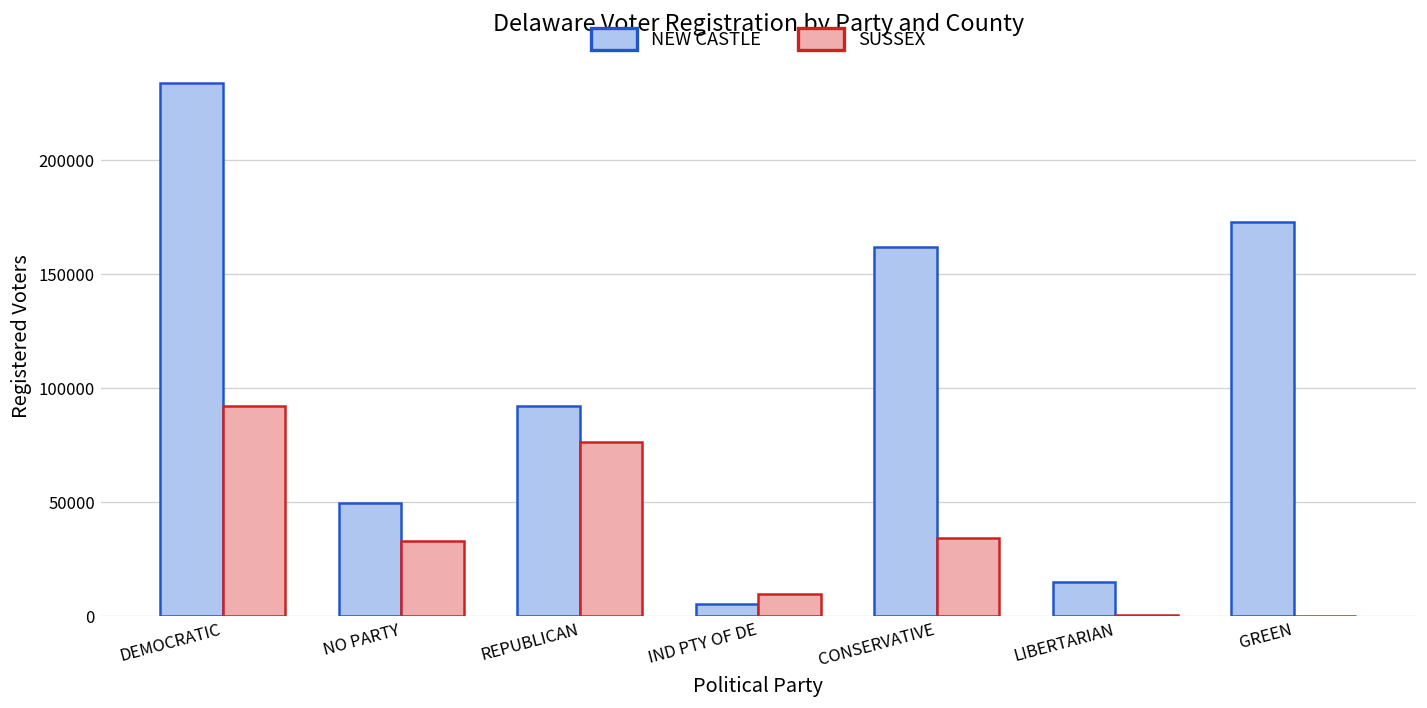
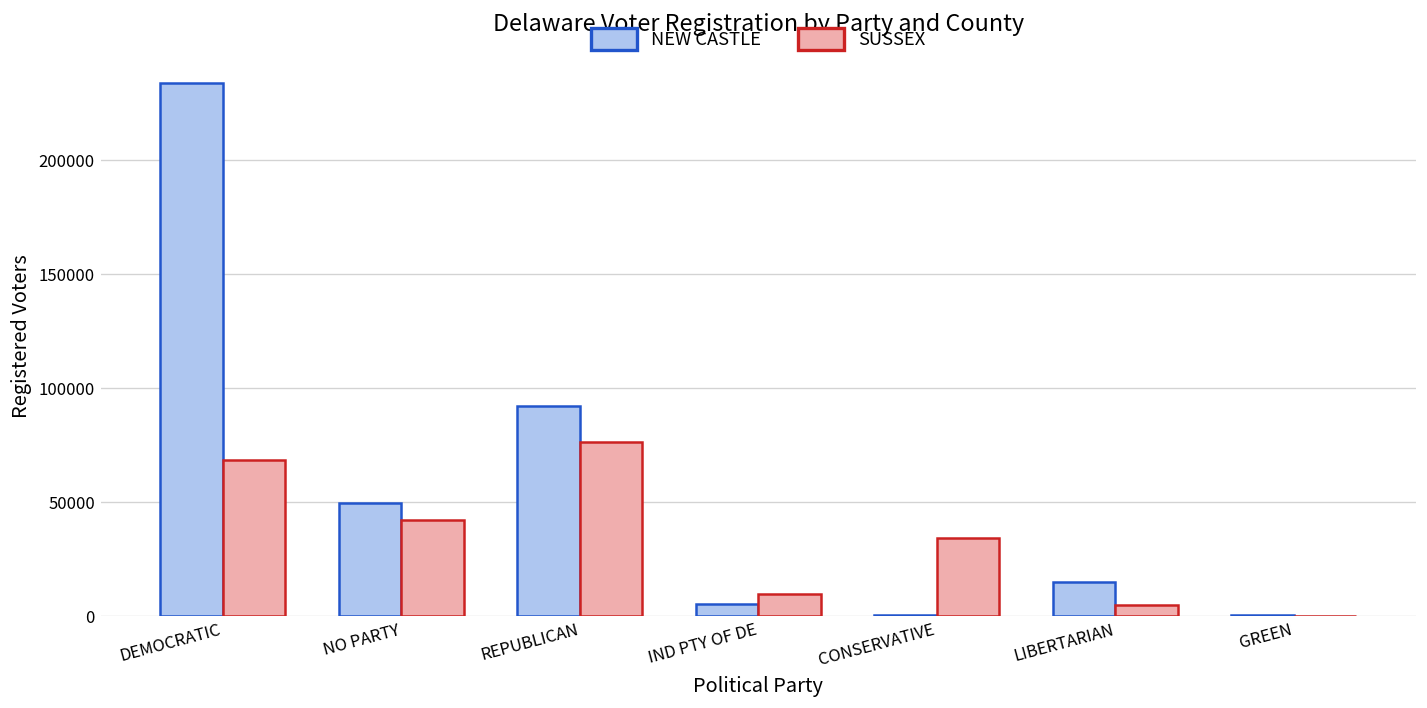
  {
    "NEW CASTLE": {
      "DEMOCRATIC": 234000,
      "NO PARTY": 50000,
      "REPUBLICAN": 92000,
      "IND PTY OF DE": 5000,
-     "CONSERVATIVE": 162000,
+     "CONSERVATIVE": 0,
      "LIBERTARIAN": 15000,
-     "GREEN": 173000
+     "GREEN": 0
    },
    "SUSSEX": {
-     "DEMOCRATIC": 92000,
-     "NO PARTY": 33000,
+     "DEMOCRATIC": 68000,
+     "NO PARTY": 42000,
      "REPUBLICAN": 76000,
      "IND PTY OF DE": 10000,
      "CONSERVATIVE": 34000,
-     "LIBERTARIAN": 0
+     "LIBERTARIAN": 5000
    }
  }
